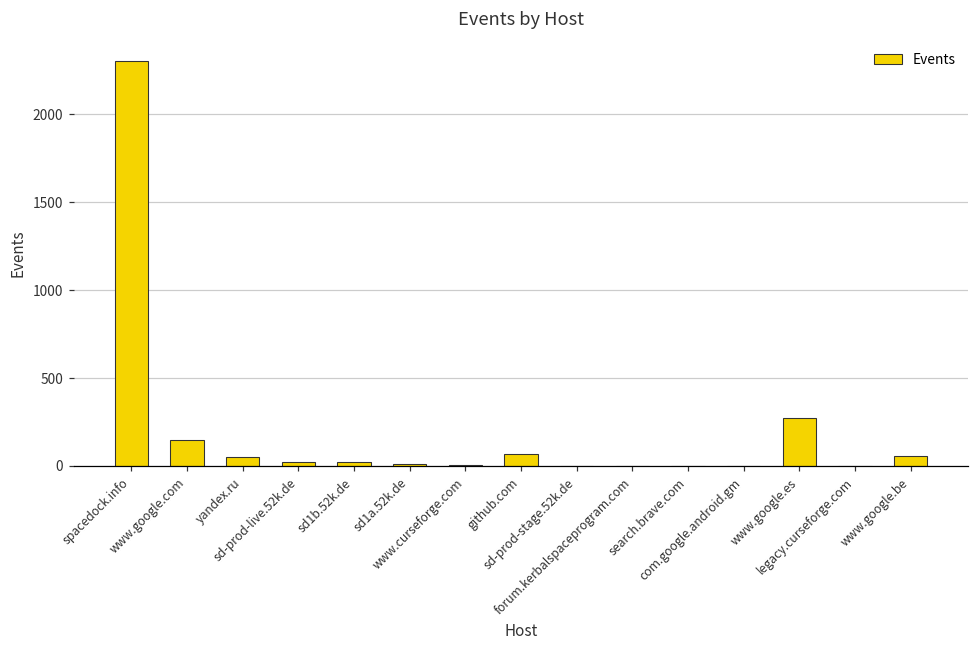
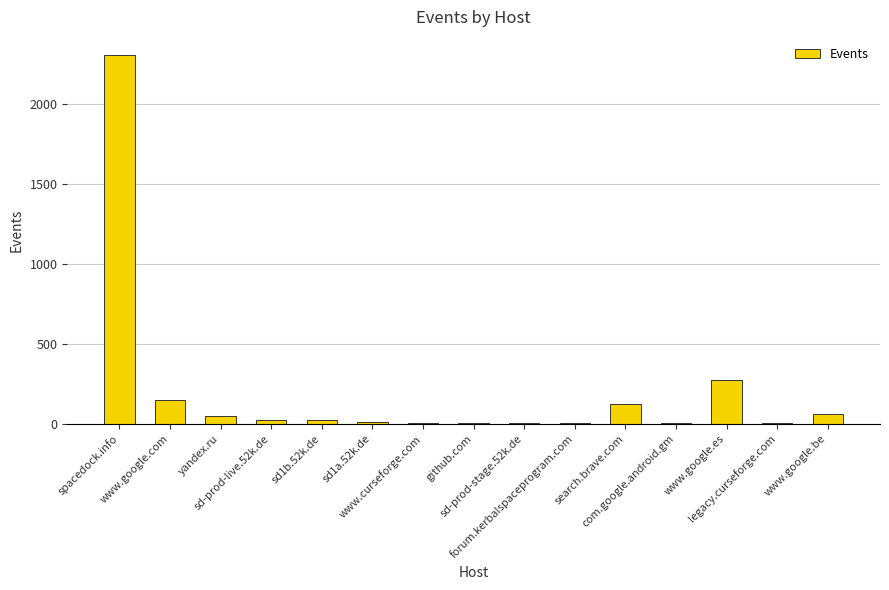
  {
    "spacedock.info": 2310,
    "www.google.com": 150,
    "yandex.ru": 50,
    "sd-prod-live.52k.de": 20,
    "sd1b.52k.de": 20,
-   "github.com": 70,
-   "search.brave.com": 0,
+   "github.com": 0,
+   "search.brave.com": 120,
    "www.google.es": 270,
    "www.google.be": 60
  }
